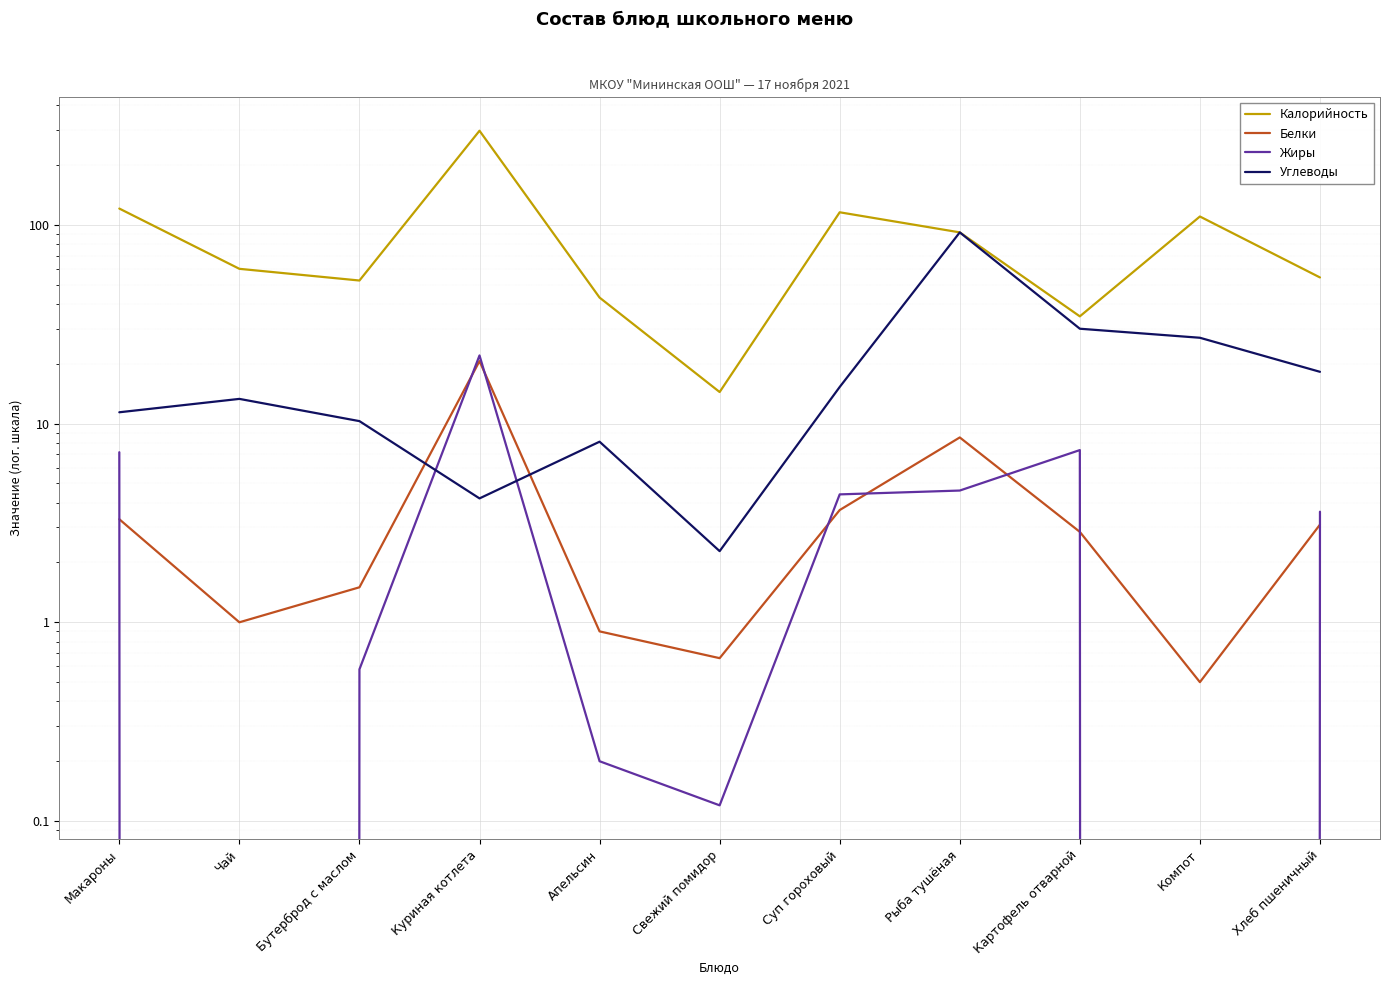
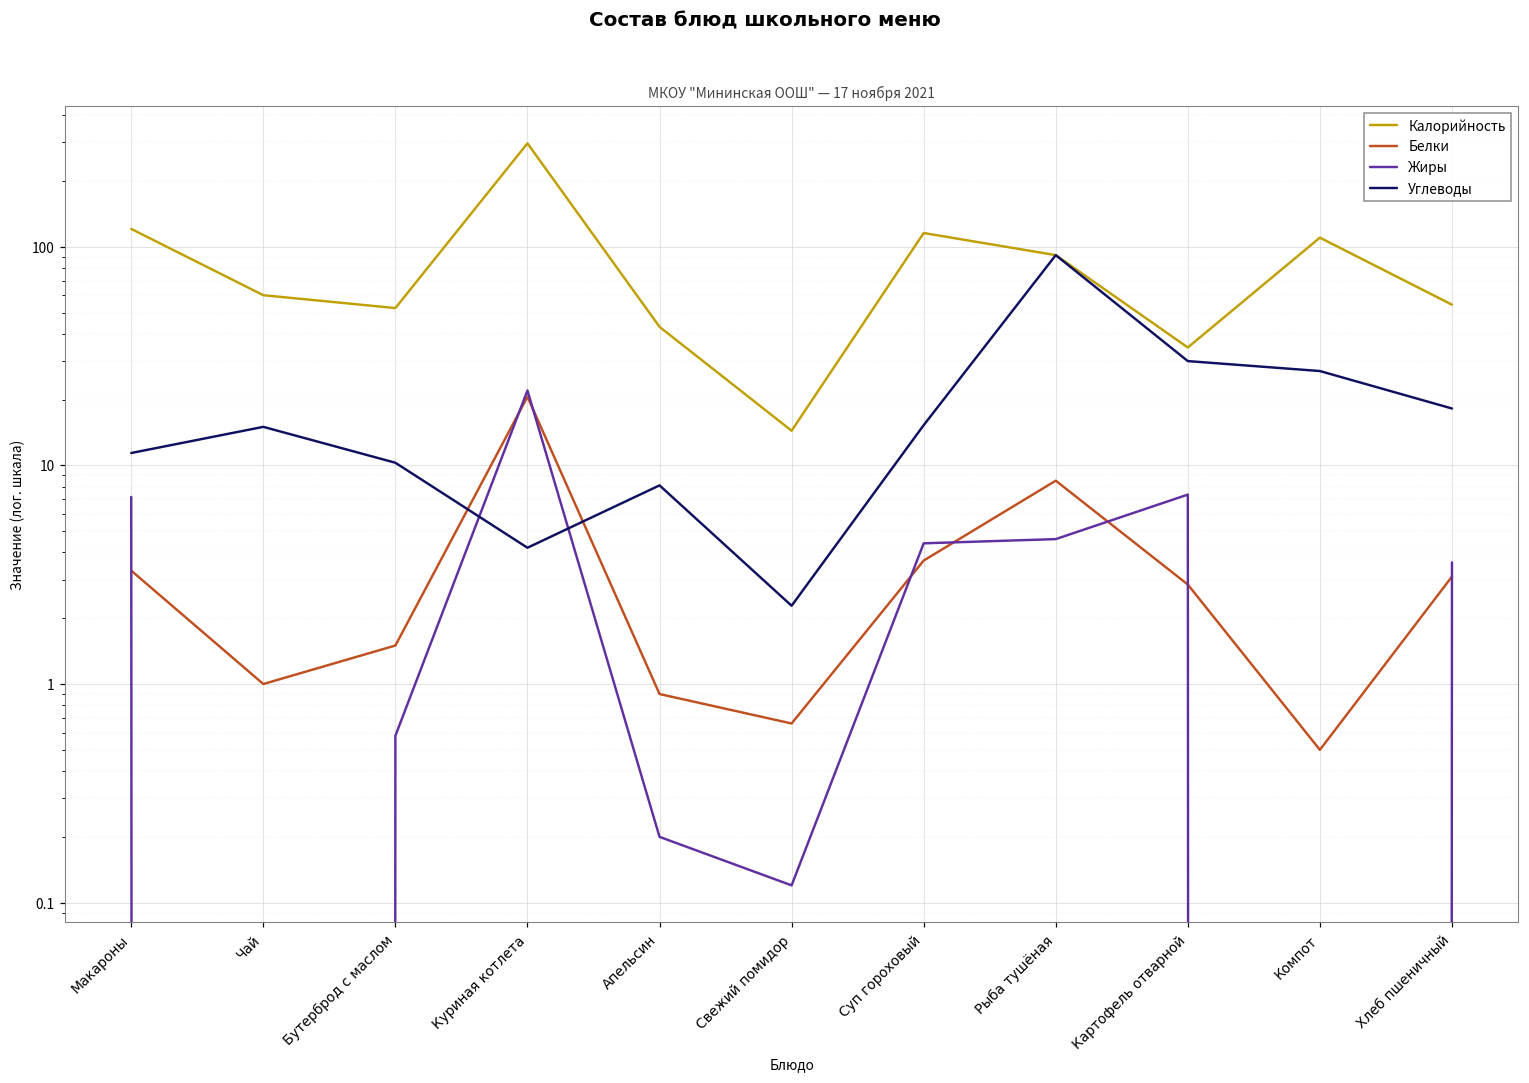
  {
    "Калорийность": {
      "Макароны": 120,
      "Чай": 60,
      "Бутерброд с маслом": 52,
      "Куриная котлета": 300,
      "Апельсин": 43,
      "Свежий помидор": 14,
      "Суп гороховый": 120,
      "Картофель отварной": 35,
      "Компот": 110,
      "Хлеб пшеничный": 54
    },
    "Белки": {
      "Макароны": 3.3,
      "Чай": 1,
      "Бутерброд с маслом": 1.5,
      "Куриная котлета": 21,
      "Апельсин": 0.9,
      "Свежий помидор": 0.66,
      "Суп гороховый": 3.7,
      "Рыба тушёная": 8.5,
      "Картофель отварной": 2.9,
      "Компот": 0.50,
      "Хлеб пшеничный": 3.1
    },
    "Жиры": {
      "Макароны": 7,
      "Бутерброд с маслом": 0.58,
      "Куриная котлета": 22,
      "Апельсин": 0.20,
      "Свежий помидор": 0.12,
      "Суп гороховый": 4.4,
      "Рыба тушёная": 4.6,
      "Картофель отварной": 7.4,
      "Хлеб пшеничный": 3.6
    },
    "Углеводы": {
      "Макароны": 11,
-     "Чай": 13,
+     "Чай": 15,
      "Бутерброд с маслом": 10,
      "Куриная котлета": 4.2,
      "Апельсин": 8,
      "Свежий помидор": 2.3,
      "Суп гороховый": 15,
      "Картофель отварной": 30,
      "Компот": 27,
      "Хлеб пшеничный": 18
    }
  }
